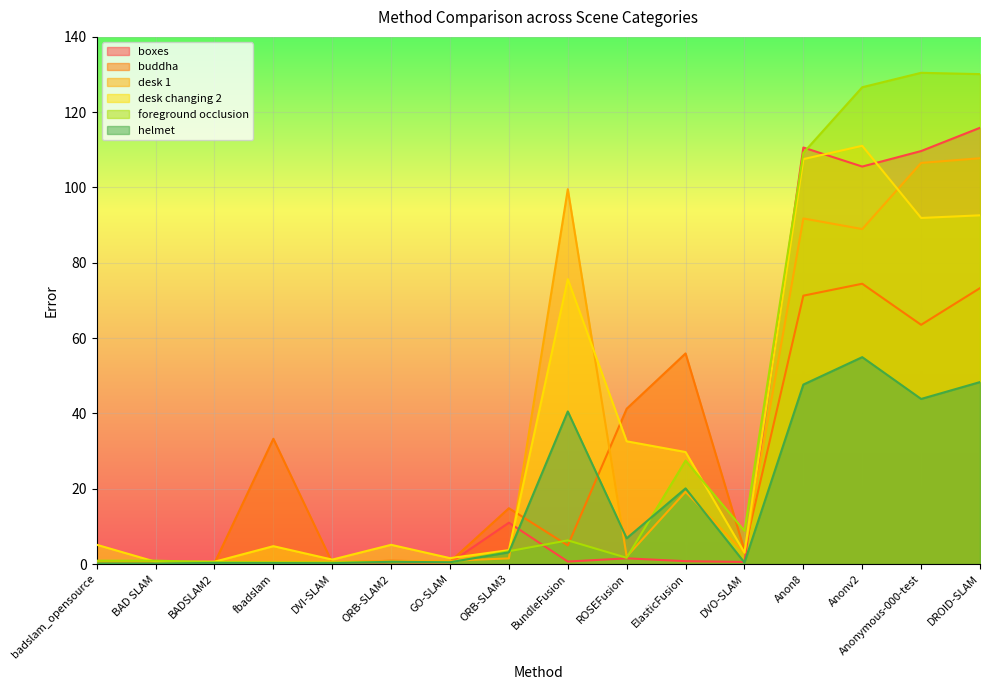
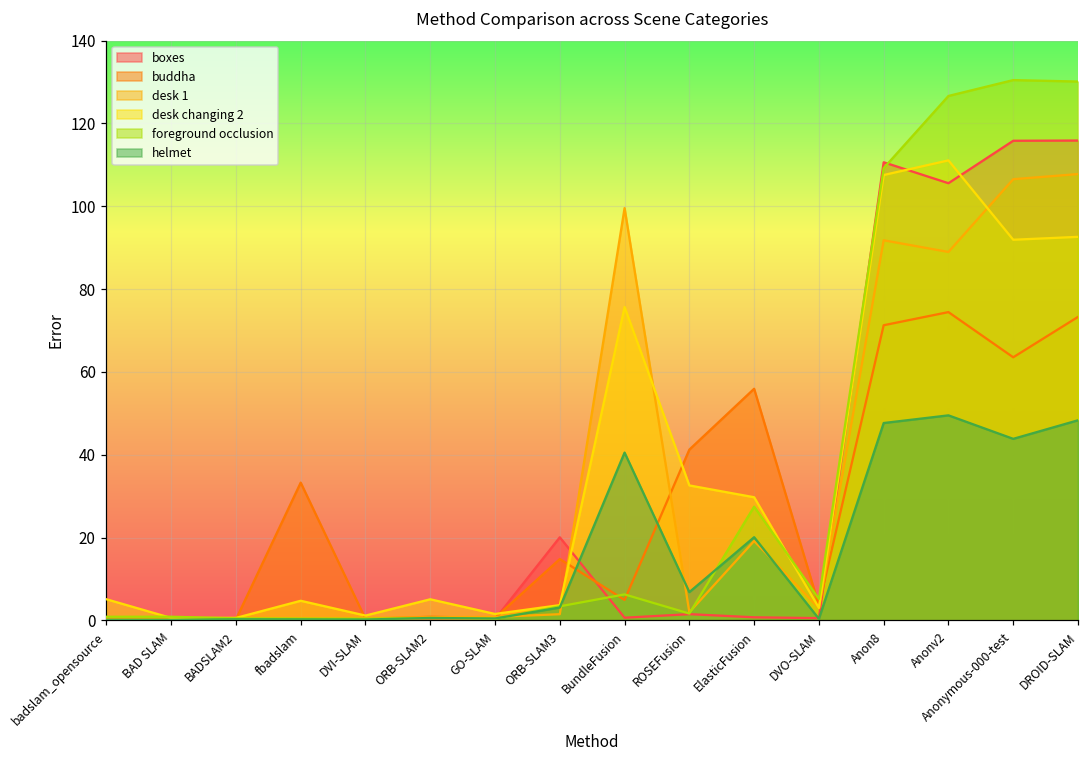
  {
    "boxes": {
-     "ORB-SLAM3": 11,
+     "ORB-SLAM3": 20,
      "BundleFusion": 1,
      "ElasticFusion": 1,
      "Anon8": 111,
      "Anonv2": 106,
-     "Anonymous-000-test": 110,
+     "Anonymous-000-test": 116,
      "DROID-SLAM": 116
    },
    "foreground occlusion": {
      "BundleFusion": 6,
      "ElasticFusion": 27,
-     "DVO-SLAM": 9,
+     "DVO-SLAM": 5,
      "Anon8": 109,
      "Anonv2": 127,
      "Anonymous-000-test": 130,
      "DROID-SLAM": 130
    },
    "helmet": {
      "BundleFusion": 41,
      "ROSEFusion": 7,
      "ElasticFusion": 20,
      "Anon8": 48,
-     "Anonv2": 55,
+     "Anonv2": 50,
      "Anonymous-000-test": 44,
      "DROID-SLAM": 48
    }
  }
